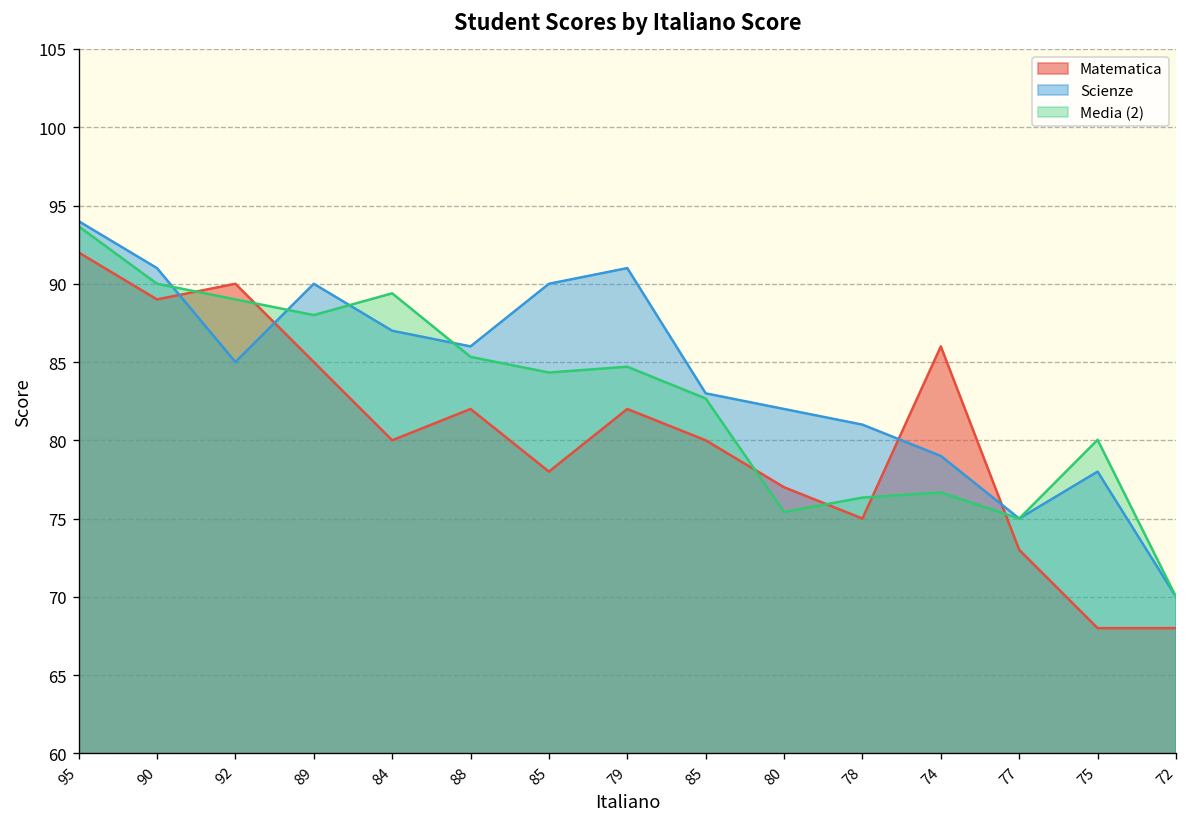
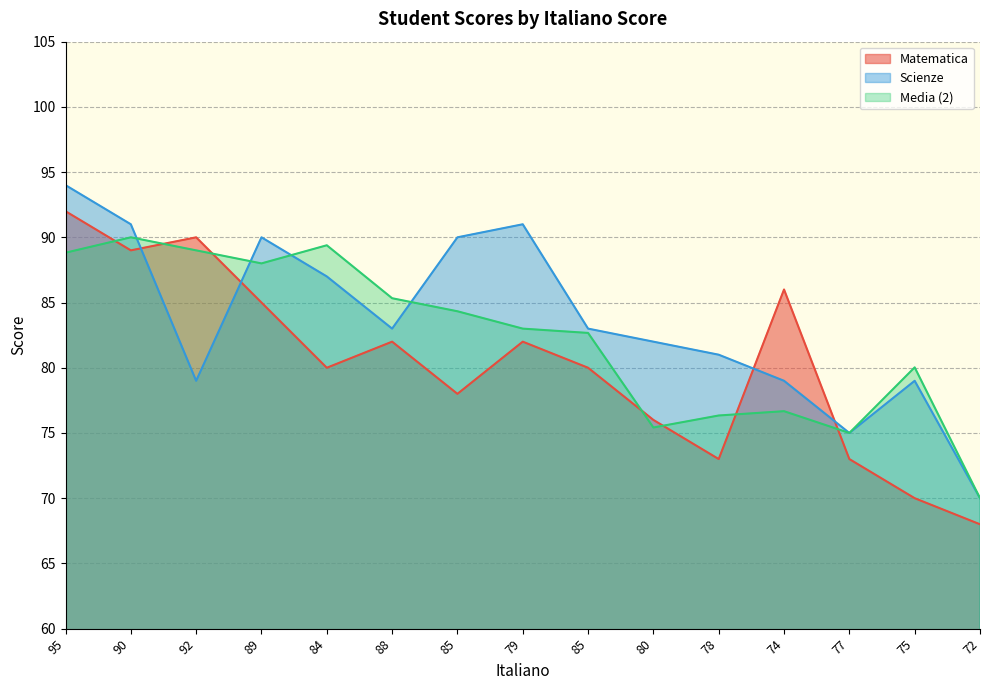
  {
    "Matematica": {
      "95": 92,
      "90": 89,
      "92": 90,
      "89": 85,
      "84": 80,
      "88": 82,
      "79": 82,
-     "80": 77,
-     "78": 75,
+     "80": 76,
+     "78": 73,
      "74": 86,
      "77": 73,
-     "75": 68,
+     "75": 70,
      "72": 68
    },
    "Scienze": {
      "95": 94,
      "90": 91,
-     "92": 85,
+     "92": 79,
      "89": 90,
      "84": 87,
-     "88": 86,
+     "88": 83,
      "79": 91,
      "80": 82,
      "78": 81,
      "74": 79,
-     "75": 78
+     "75": 79
    },
    "Media (2)": {
-     "95": 93.7,
+     "95": 88.8,
      "90": 90.0,
      "92": 89.0,
      "89": 88.0,
      "84": 89.4,
      "88": 85.3,
-     "79": 84.7,
+     "79": 83.0,
      "80": 75.4,
      "78": 76.3,
      "74": 76.7,
      "75": 80.0
    }
  }
